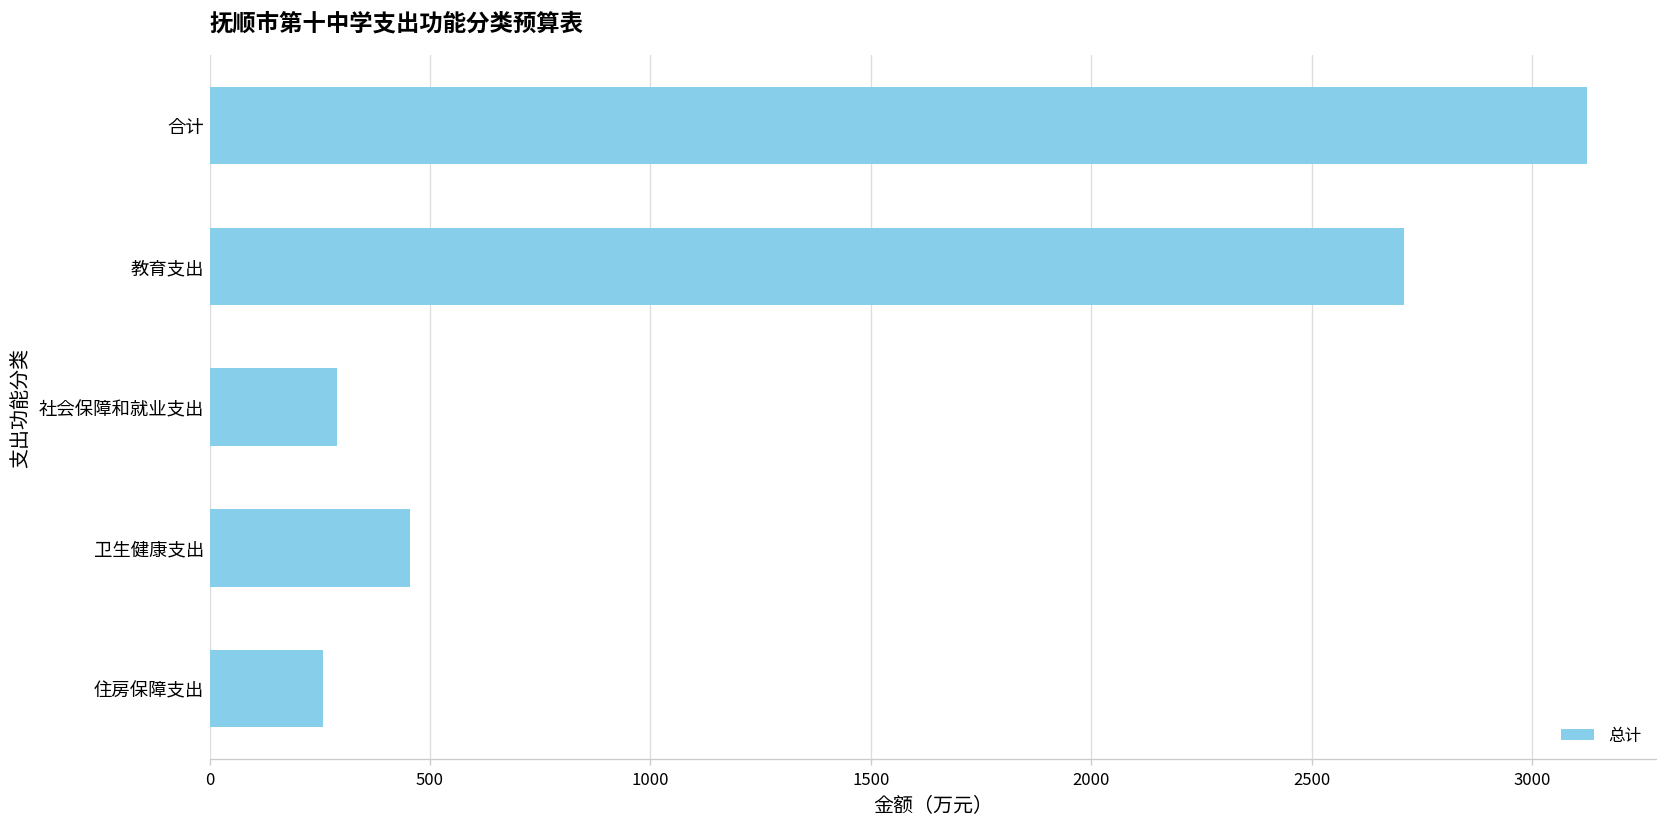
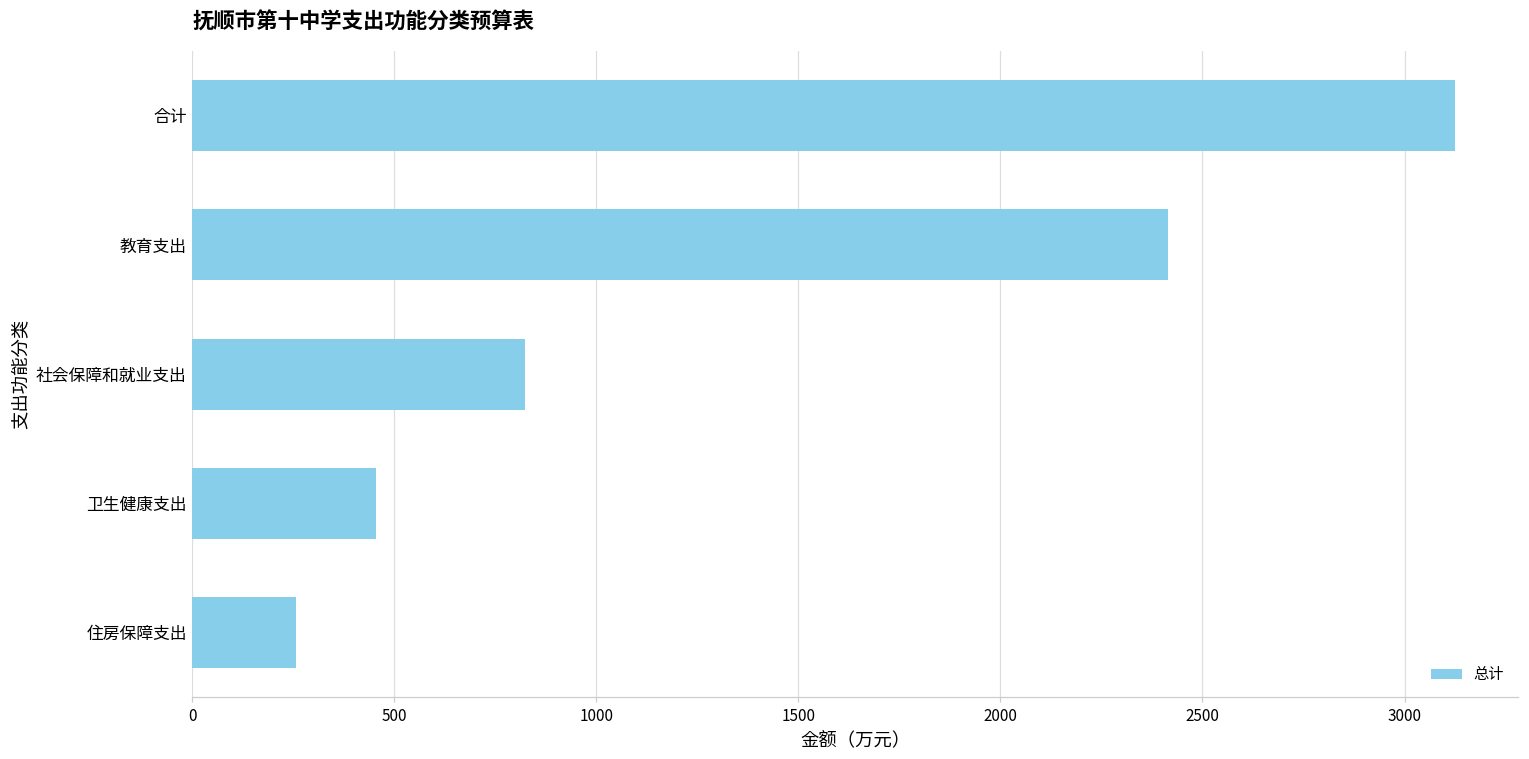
  {
    "合计": 3120,
-   "教育支出": 2710,
-   "社会保障和就业支出": 290,
+   "教育支出": 2410,
+   "社会保障和就业支出": 820,
    "卫生健康支出": 450,
    "住房保障支出": 260
  }
